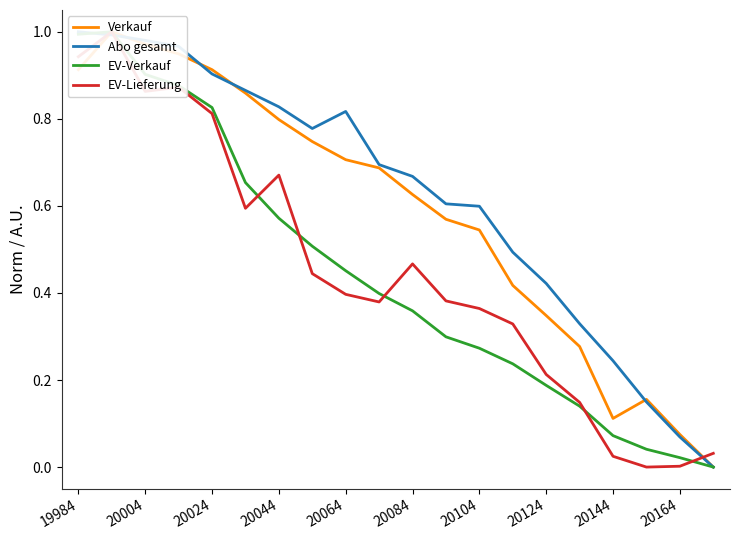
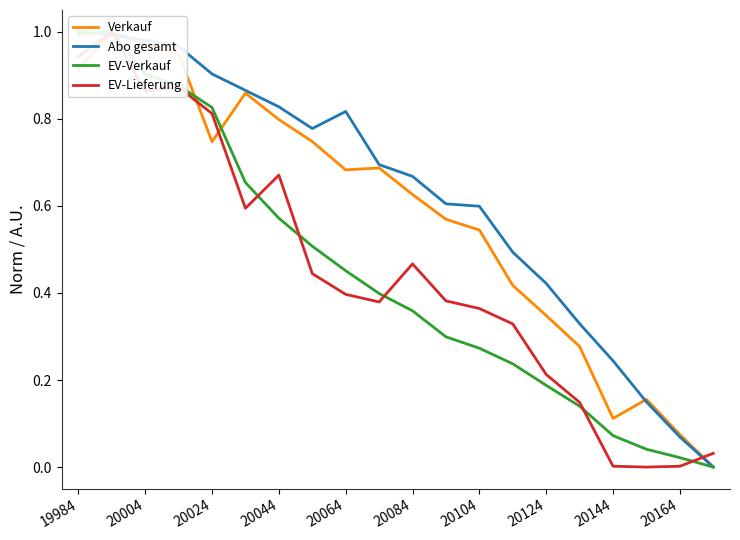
  {
    "Verkauf": {
-     "20024": 0.91,
+     "20024": 0.75,
      "20044": 0.80,
-     "20064": 0.71,
+     "20064": 0.68,
      "20084": 0.63,
      "20104": 0.54,
      "20124": 0.35,
      "20144": 0.11
    },
    "Abo gesamt": {
      "20024": 0.90,
      "20044": 0.83,
      "20064": 0.82,
      "20084": 0.67,
      "20104": 0.60,
      "20124": 0.42,
      "20144": 0.24
    },
    "EV-Verkauf": {
      "20024": 0.83,
      "20044": 0.57,
      "20064": 0.45,
      "20084": 0.36,
      "20104": 0.27,
      "20124": 0.19,
      "20144": 0.07,
      "20164": 0.02
    },
    "EV-Lieferung": {
      "20024": 0.81,
      "20044": 0.67,
      "20064": 0.40,
      "20084": 0.47,
      "20104": 0.36,
      "20124": 0.21,
-     "20144": 0.02,
+     "20144": 0.00,
      "20164": 0.00
    }
  }
